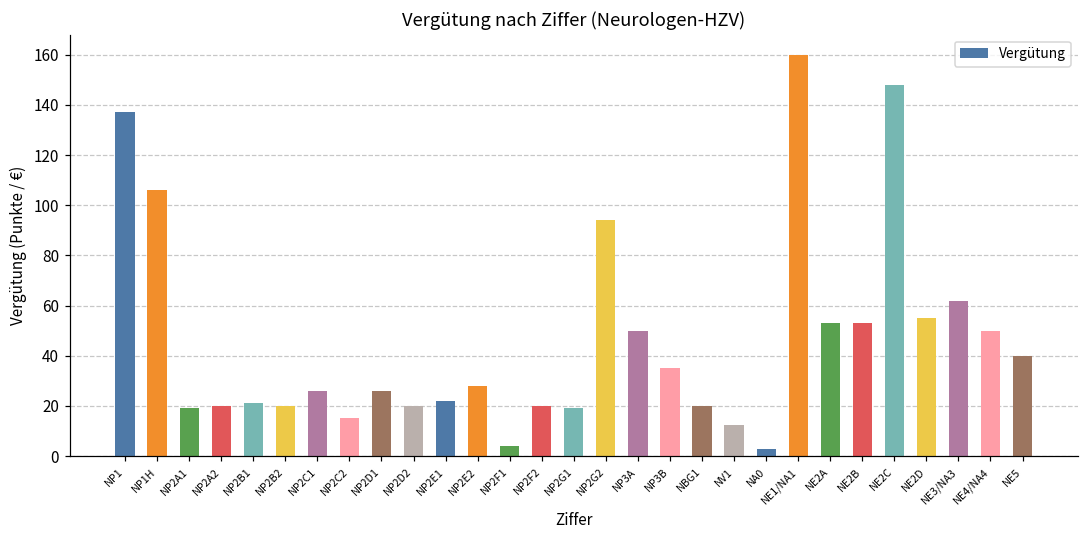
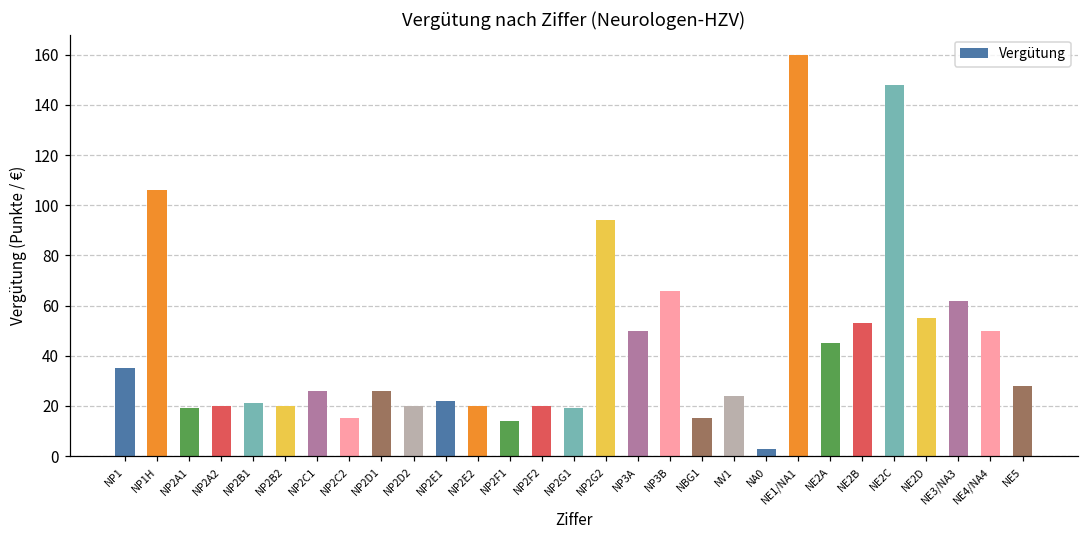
  {
-   "NP1": 137,
+   "NP1": 35,
    "NP1H": 106,
    "NP2A1": 19,
    "NP2A2": 20,
    "NP2B1": 21,
    "NP2B2": 20,
    "NP2C1": 26,
    "NP2C2": 15,
    "NP2D1": 26,
    "NP2D2": 20,
    "NP2E1": 22,
-   "NP2E2": 28,
-   "NP2F1": 4,
+   "NP2E2": 20,
+   "NP2F1": 14,
    "NP2F2": 20,
    "NP2G1": 19,
    "NP2G2": 94,
    "NP3A": 50,
-   "NP3B": 35,
-   "NBG1": 20,
-   "NV1": 13,
+   "NP3B": 66,
+   "NBG1": 15,
+   "NV1": 24,
    "NA0": 3,
    "NE1/NA1": 160,
-   "NE2A": 53,
+   "NE2A": 45,
    "NE2B": 53,
    "NE2C": 148,
    "NE2D": 55,
    "NE3/NA3": 62,
    "NE4/NA4": 50,
-   "NE5": 40
+   "NE5": 28
  }
